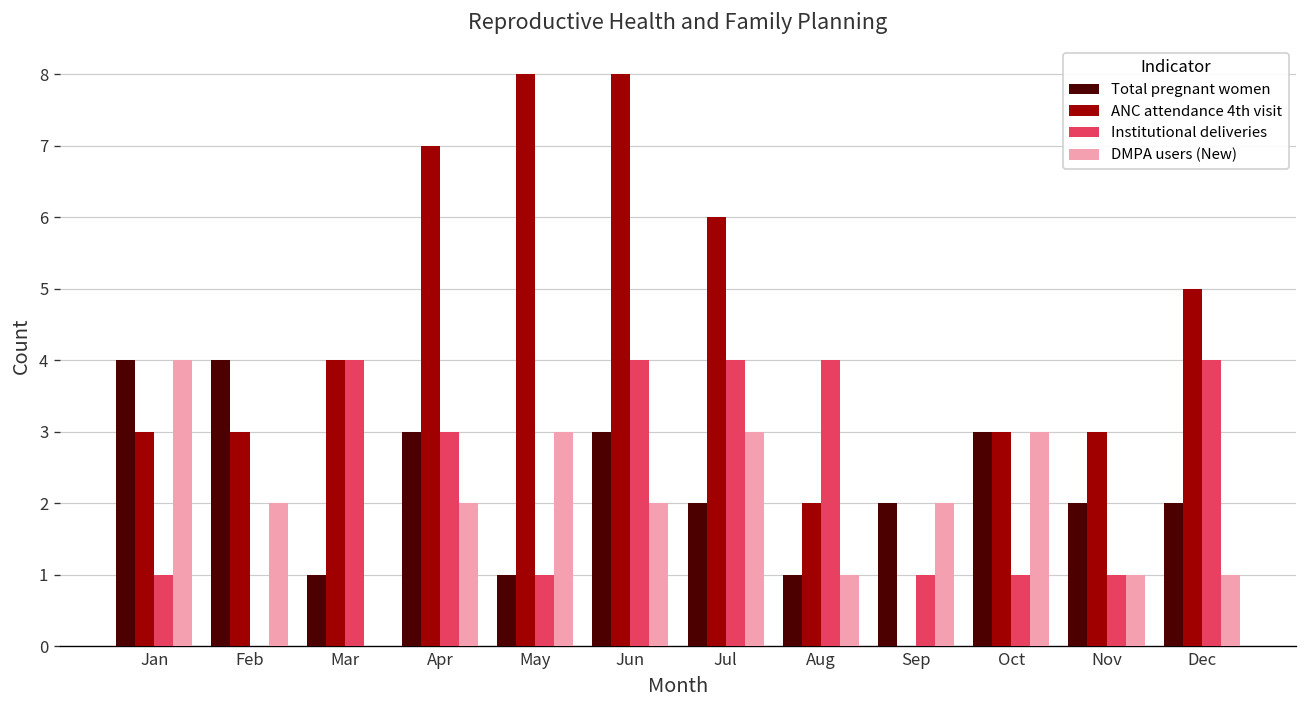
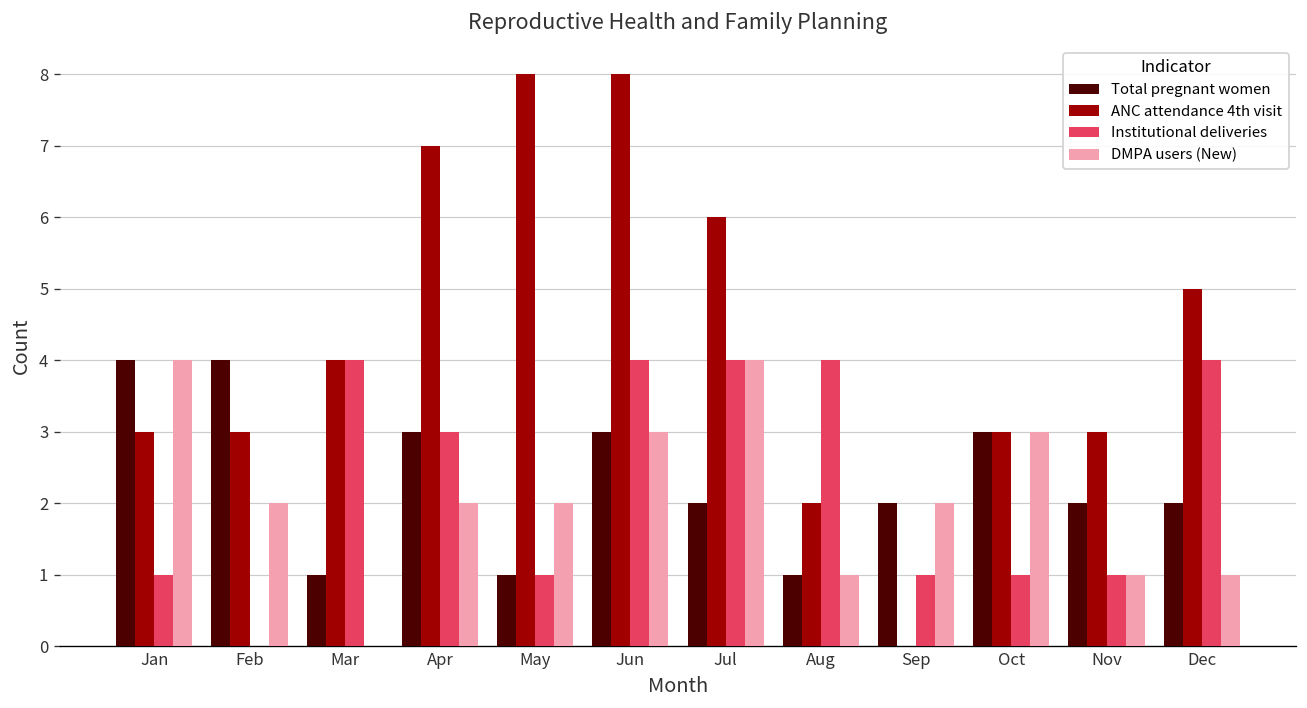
  {
    "Total pregnant women": {
      "Jan": 4,
      "Feb": 4,
      "Mar": 1,
      "Apr": 3,
      "May": 1,
      "Jun": 3,
      "Jul": 2,
      "Aug": 1,
      "Sep": 2,
      "Oct": 3,
      "Nov": 2,
      "Dec": 2
    },
    "ANC attendance 4th visit": {
      "Jan": 3,
      "Feb": 3,
      "Mar": 4,
      "Apr": 7,
      "May": 8,
      "Jun": 8,
      "Jul": 6,
      "Aug": 2,
      "Sep": 0,
      "Oct": 3,
      "Nov": 3,
      "Dec": 5
    },
    "Institutional deliveries": {
      "Jan": 1,
      "Feb": 0,
      "Mar": 4,
      "Apr": 3,
      "May": 1,
      "Jun": 4,
      "Jul": 4,
      "Aug": 4,
      "Sep": 1,
      "Oct": 1,
      "Nov": 1,
      "Dec": 4
    },
    "DMPA users (New)": {
      "Jan": 4,
      "Feb": 2,
      "Mar": 0,
      "Apr": 2,
-     "May": 3,
-     "Jun": 2,
-     "Jul": 3,
+     "May": 2,
+     "Jun": 3,
+     "Jul": 4,
      "Aug": 1,
      "Sep": 2,
      "Oct": 3,
      "Nov": 1,
      "Dec": 1
    }
  }
